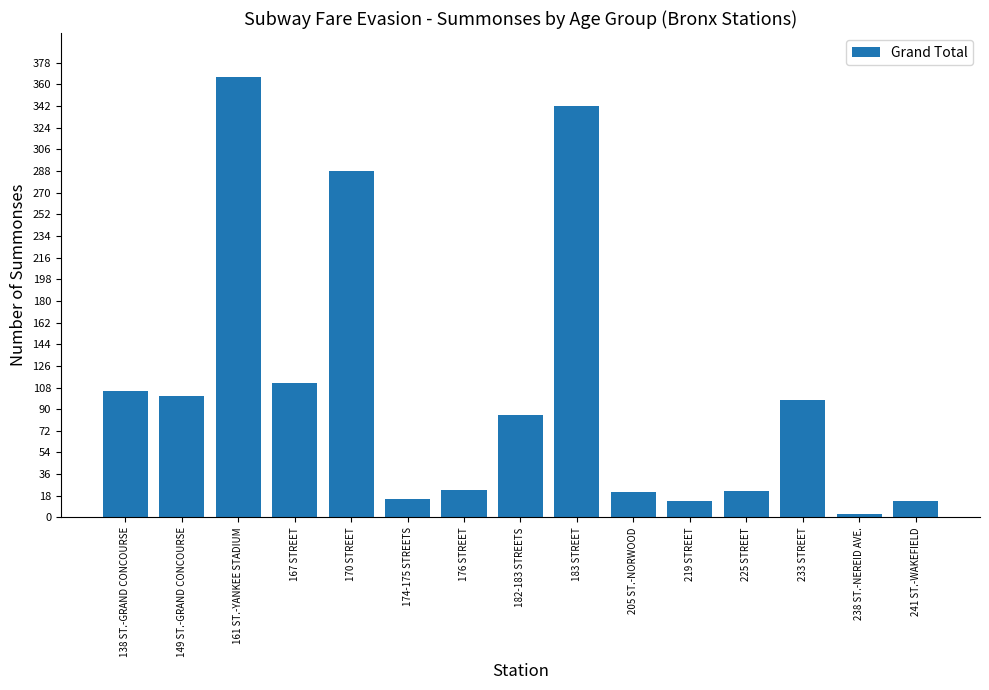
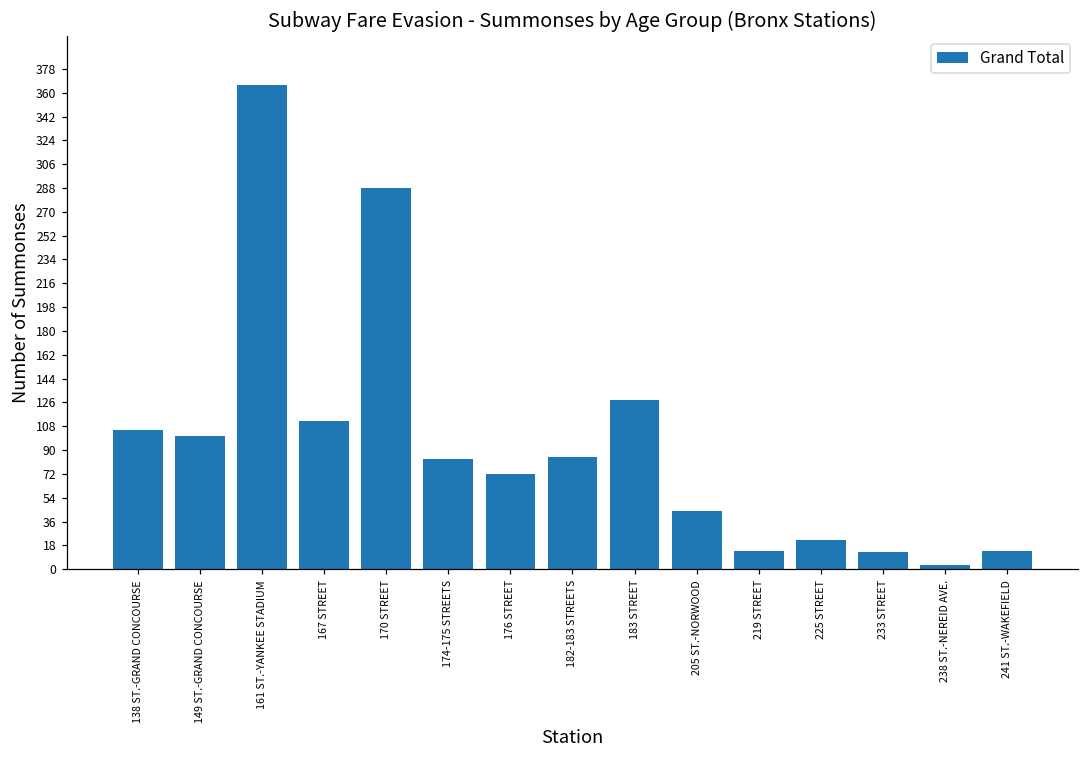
  {
    "138 ST.-GRAND CONCOURSE": 105,
    "149 ST.-GRAND CONCOURSE": 101,
    "161 ST.-YANKEE STADIUM": 366,
    "167 STREET": 112,
    "170 STREET": 288,
-   "174-175 STREETS": 15,
-   "176 STREET": 23,
+   "174-175 STREETS": 83,
+   "176 STREET": 72,
    "182-183 STREETS": 85,
-   "183 STREET": 342,
-   "205 ST.-NORWOOD": 21,
+   "183 STREET": 128,
+   "205 ST.-NORWOOD": 44,
    "219 STREET": 14,
    "225 STREET": 22,
-   "233 STREET": 98,
+   "233 STREET": 13,
    "238 ST.-NEREID AVE.": 3,
    "241 ST.-WAKEFIELD": 14
  }
